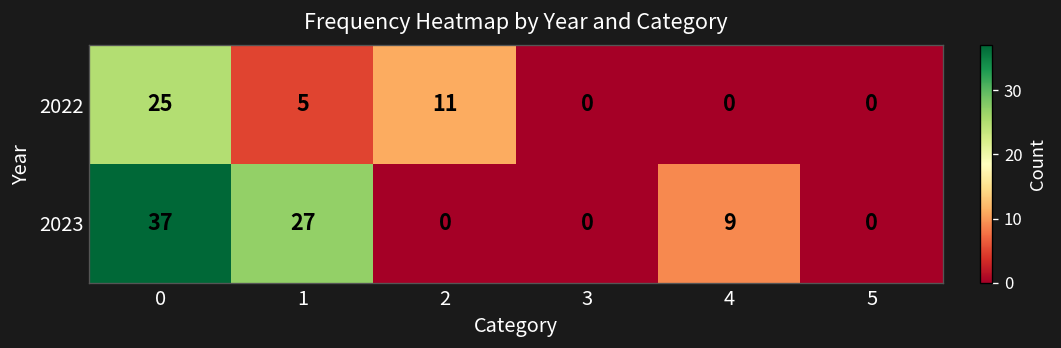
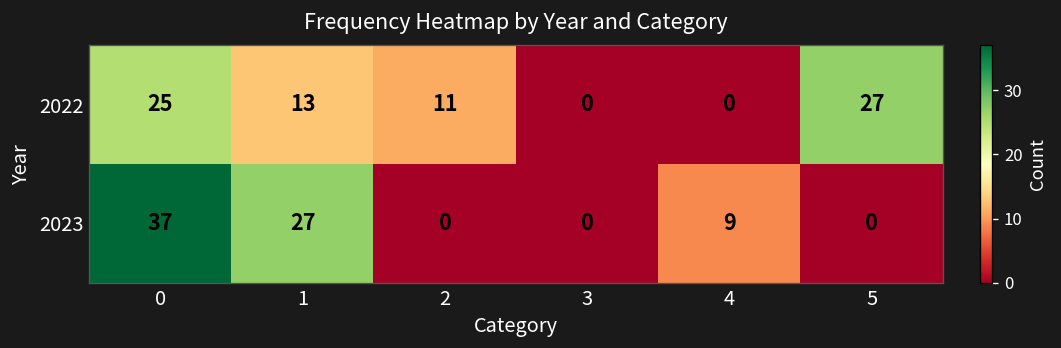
  {
    "2022": {
      "0": 25,
-     "1": 5,
+     "1": 13,
      "2": 11,
      "3": 0,
      "4": 0,
-     "5": 0
+     "5": 27
    },
    "2023": {
      "0": 37,
      "1": 27,
      "2": 0,
      "3": 0,
      "4": 9,
      "5": 0
    }
  }
